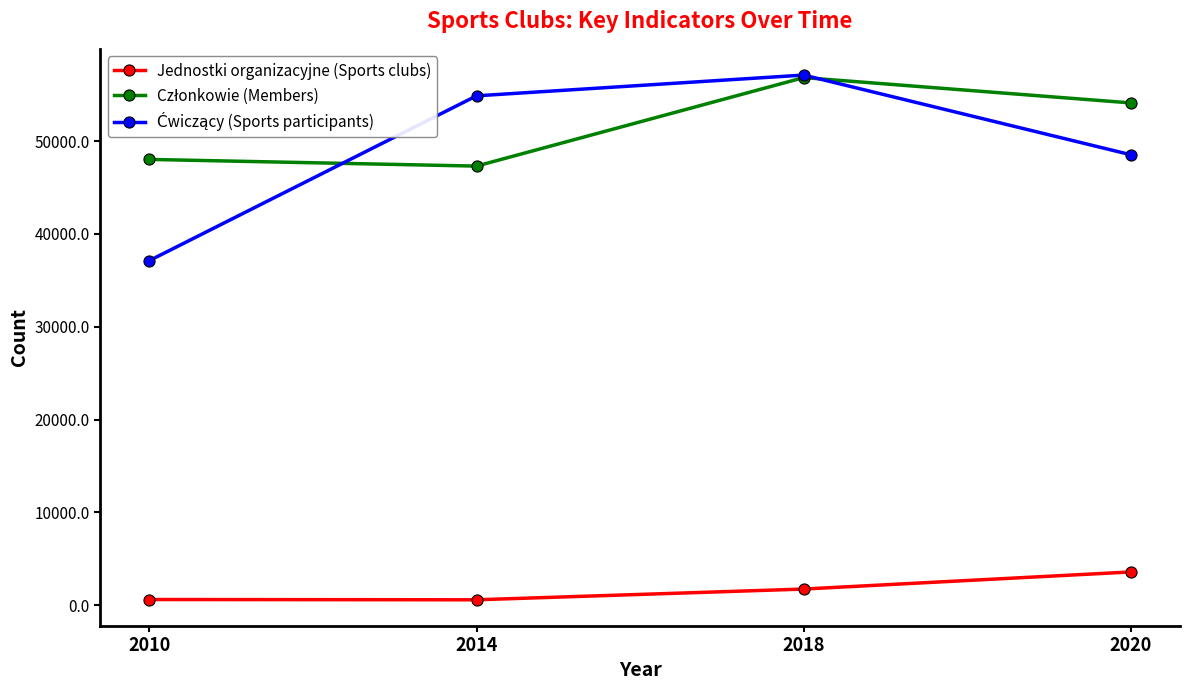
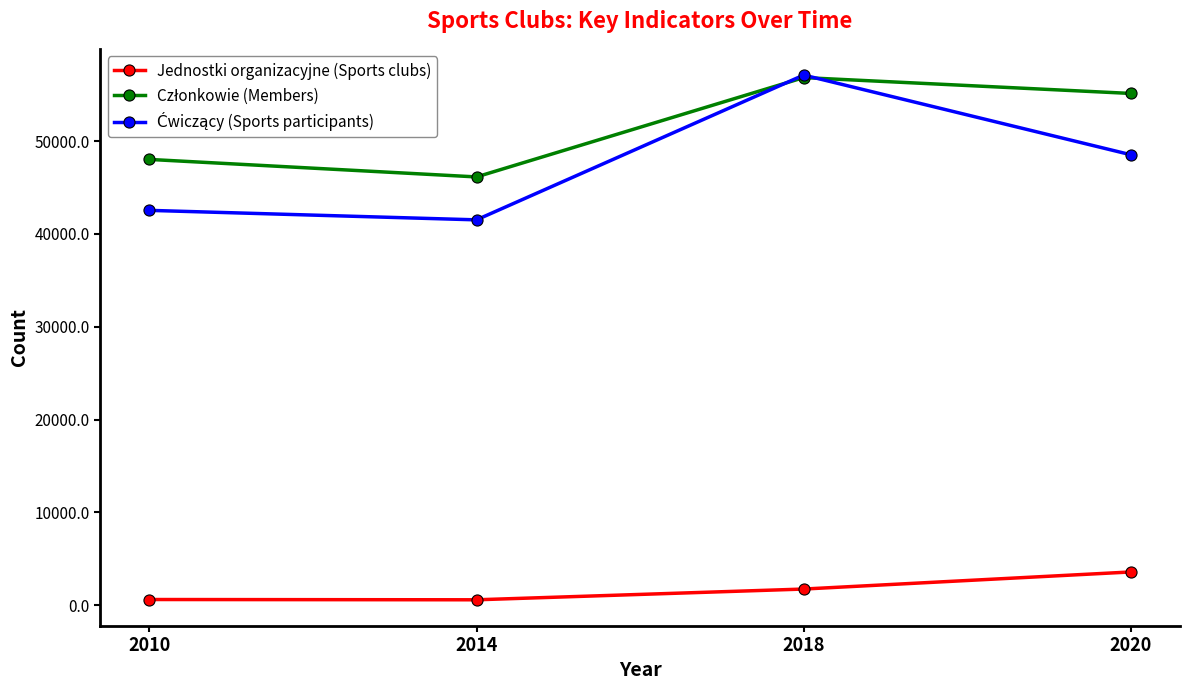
  {
    "Jednostki organizacyjne (Sports clubs)": {
      "2010": 1000,
      "2014": 1000,
      "2018": 2000,
      "2020": 4000
    },
    "Członkowie (Members)": {
      "2010": 48000,
-     "2014": 47000,
-     "2020": 54000
+     "2014": 46000,
+     "2020": 55000
    },
    "Ćwiczący (Sports participants)": {
-     "2010": 37000,
-     "2014": 55000,
+     "2010": 43000,
+     "2014": 42000,
      "2020": 49000
    }
  }
